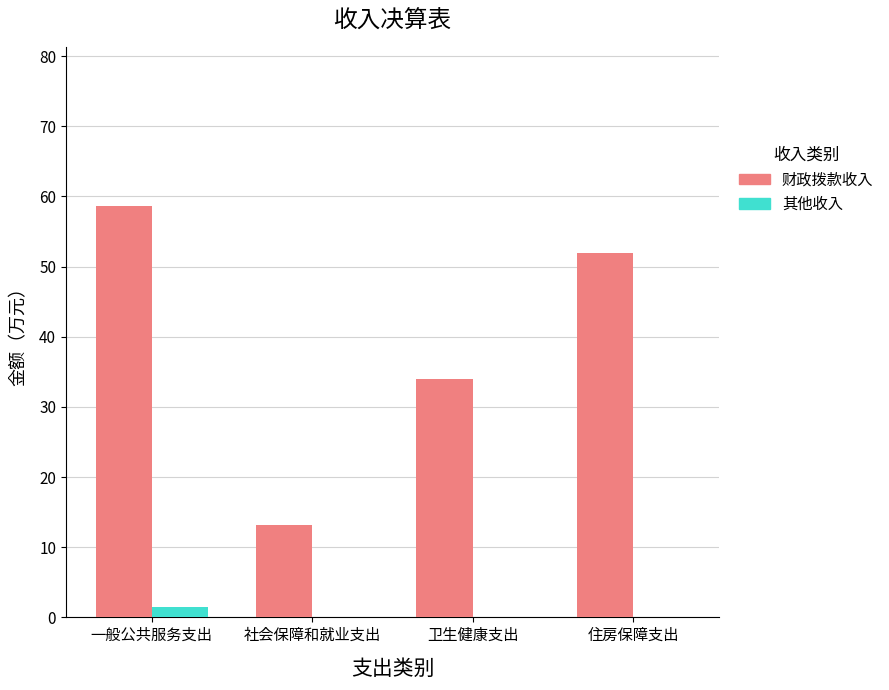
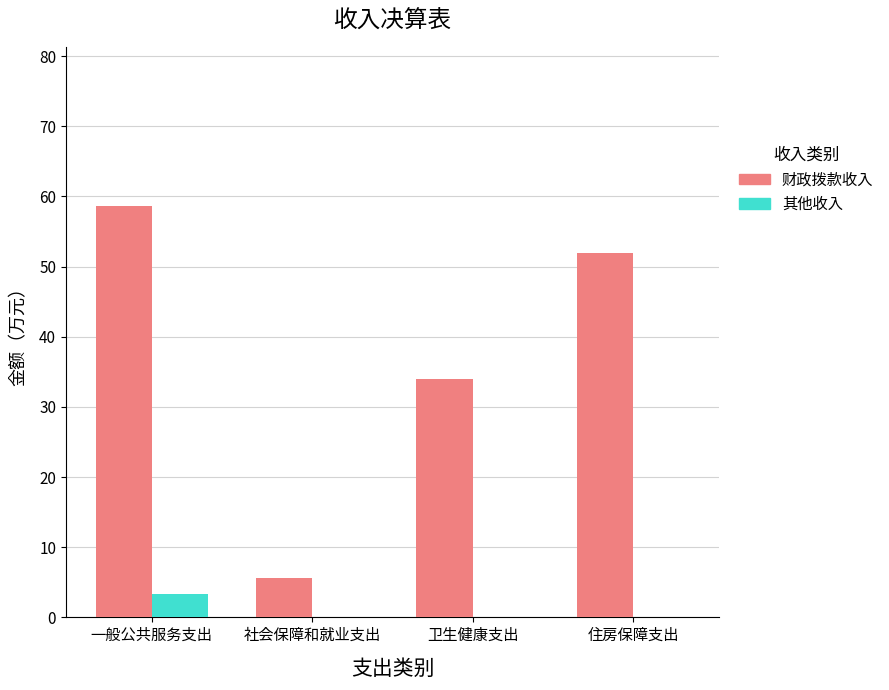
  {
    "财政拨款收入": {
      "一般公共服务支出": 59,
-     "社会保障和就业支出": 13,
+     "社会保障和就业支出": 6,
      "卫生健康支出": 34,
      "住房保障支出": 52
    },
    "其他收入": {
-     "一般公共服务支出": 2,
+     "一般公共服务支出": 3,
      "社会保障和就业支出": 0,
      "卫生健康支出": 0,
      "住房保障支出": 0
    }
  }
